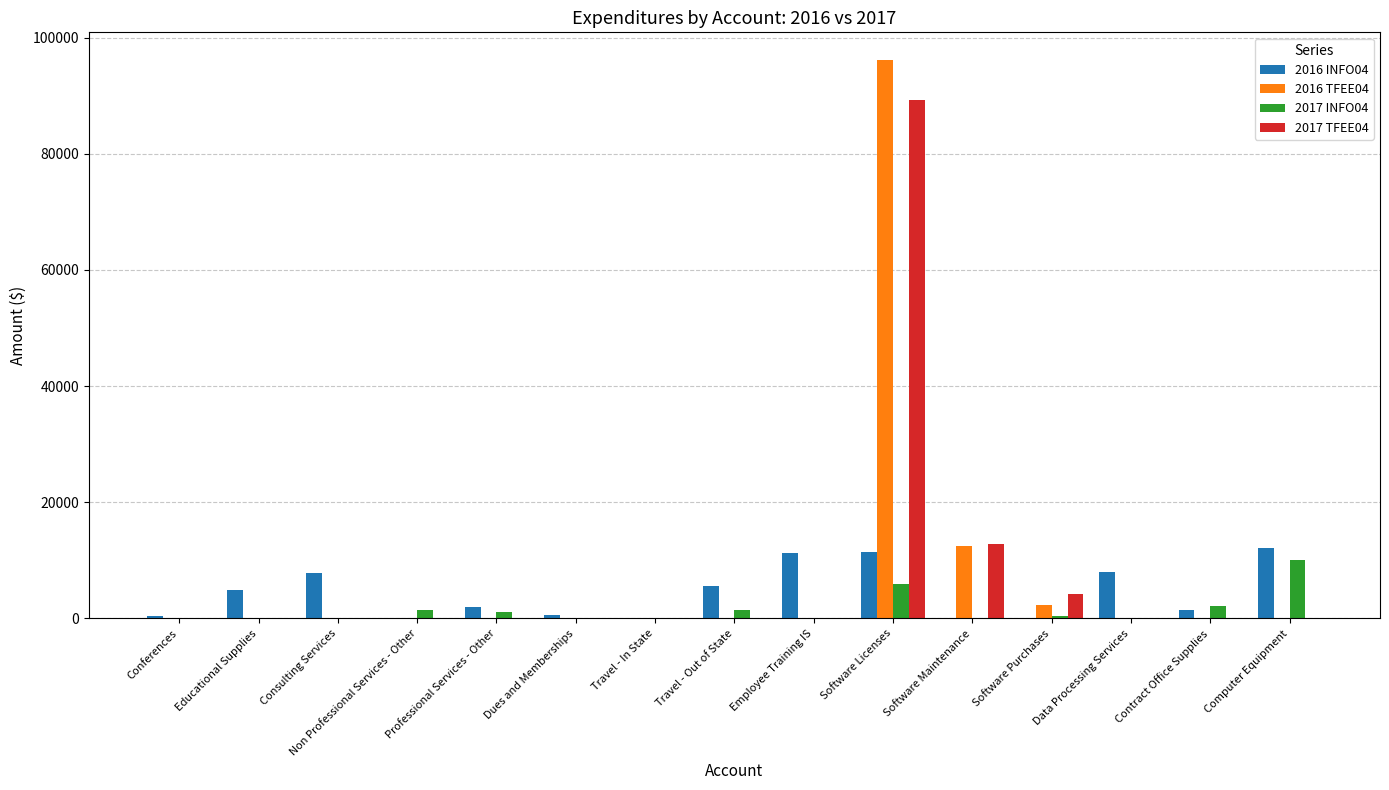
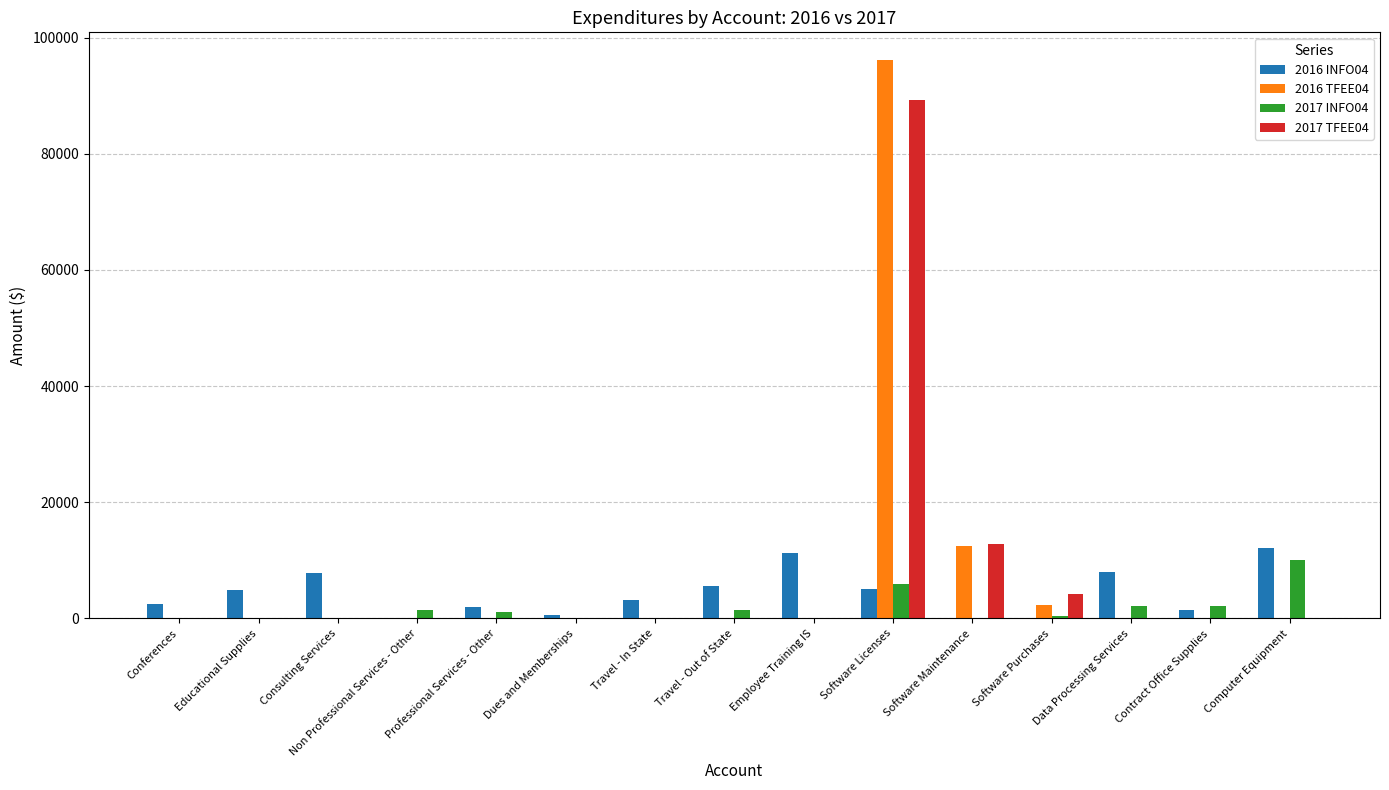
  {
    "2016 INFO04": {
-     "Conferences": 0,
+     "Conferences": 2000,
      "Educational Supplies": 5000,
      "Consulting Services": 8000,
      "Non Professional Services - Other": 0,
      "Professional Services - Other": 2000,
      "Dues and Memberships": 1000,
-     "Travel - In State": 0,
+     "Travel - In State": 3000,
      "Travel - Out of State": 6000,
      "Employee Training IS": 11000,
-     "Software Licenses": 11000,
+     "Software Licenses": 5000,
      "Software Maintenance": 0,
      "Data Processing Services": 8000,
      "Contract Office Supplies": 1000,
      "Computer Equipment": 12000
    },
    "2016 TFEE04": {
      "Conferences": 0,
      "Educational Supplies": 0,
      "Consulting Services": 0,
      "Non Professional Services - Other": 0,
      "Professional Services - Other": 0,
      "Dues and Memberships": 0,
      "Travel - In State": 0,
      "Travel - Out of State": 0,
      "Employee Training IS": 0,
      "Software Licenses": 96000,
      "Software Maintenance": 12000,
      "Software Purchases": 2000,
      "Data Processing Services": 0,
      "Contract Office Supplies": 0,
      "Computer Equipment": 0
    },
    "2017 INFO04": {
      "Conferences": 0,
      "Educational Supplies": 0,
      "Consulting Services": 0,
      "Non Professional Services - Other": 1000,
      "Professional Services - Other": 1000,
      "Dues and Memberships": 0,
      "Travel - In State": 0,
      "Travel - Out of State": 1000,
      "Employee Training IS": 0,
      "Software Licenses": 6000,
      "Software Maintenance": 0,
-     "Data Processing Services": 0,
+     "Data Processing Services": 2000,
      "Contract Office Supplies": 2000,
      "Computer Equipment": 10000
    },
    "2017 TFEE04": {
      "Conferences": 0,
      "Educational Supplies": 0,
      "Consulting Services": 0,
      "Non Professional Services - Other": 0,
      "Professional Services - Other": 0,
      "Dues and Memberships": 0,
      "Travel - In State": 0,
      "Travel - Out of State": 0,
      "Employee Training IS": 0,
      "Software Licenses": 89000,
      "Software Maintenance": 13000,
      "Software Purchases": 4000,
      "Data Processing Services": 0,
      "Contract Office Supplies": 0,
      "Computer Equipment": 0
    }
  }
